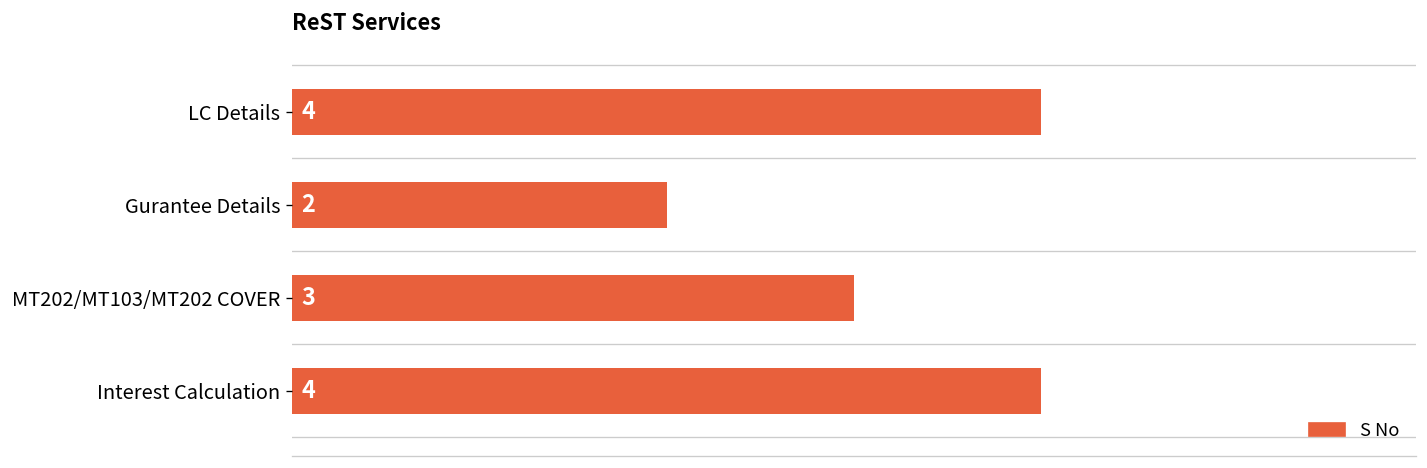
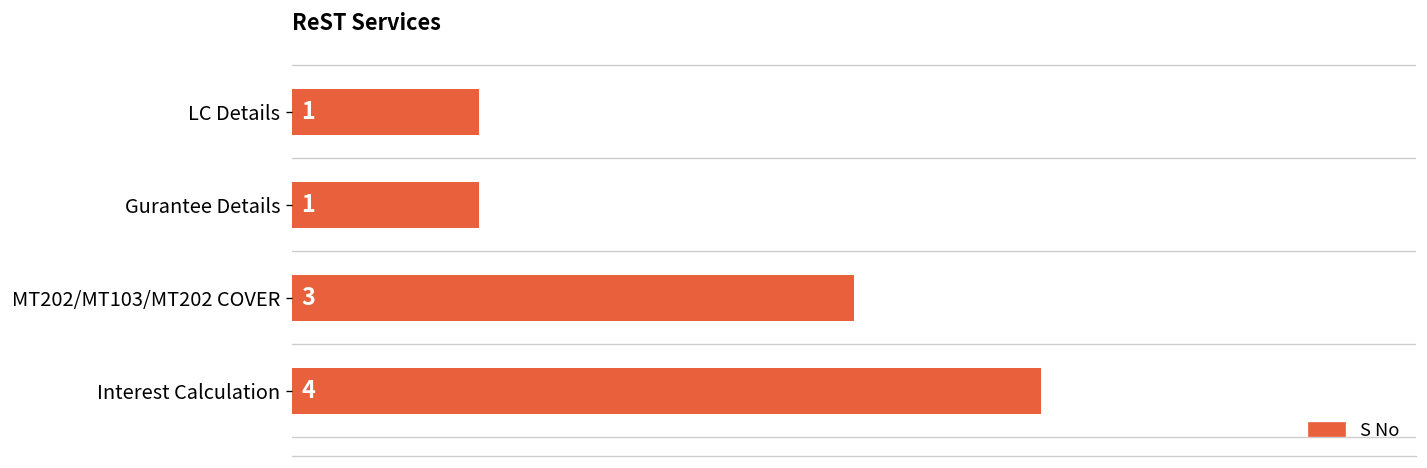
  {
-   "LC Details": 4,
-   "Gurantee Details": 2,
+   "LC Details": 1,
+   "Gurantee Details": 1,
    "MT202/MT103/MT202 COVER": 3,
    "Interest Calculation": 4
  }
